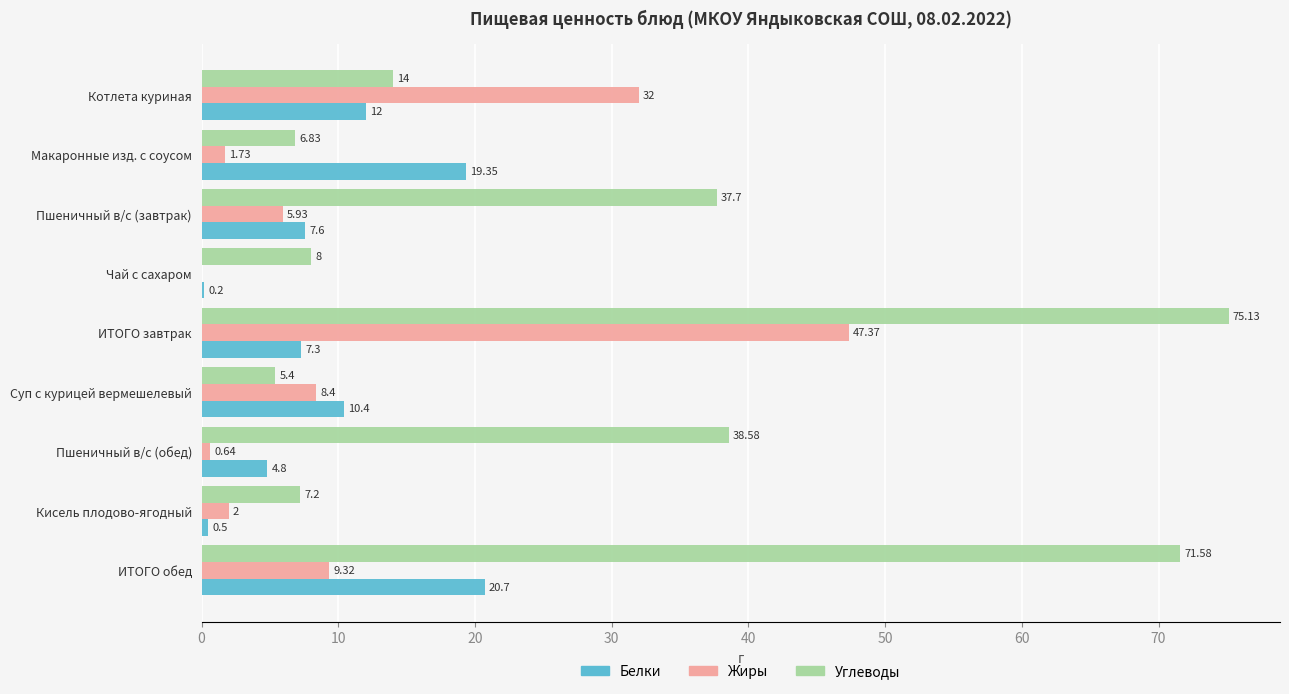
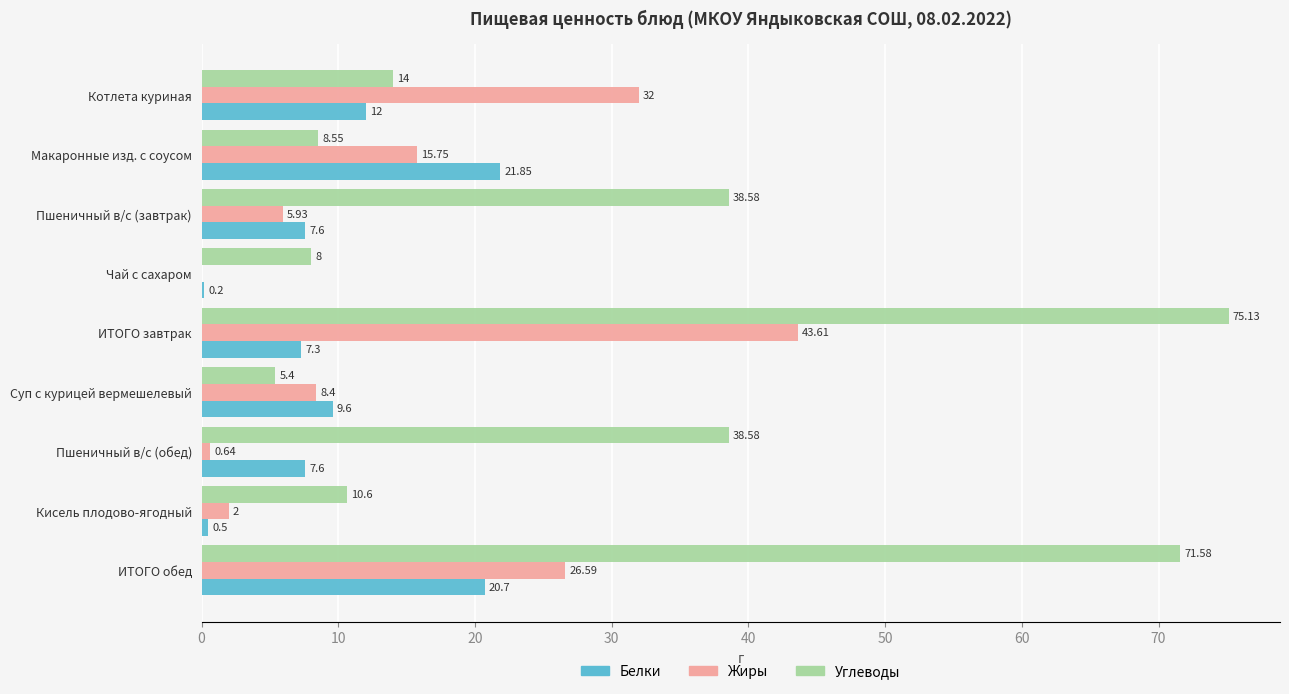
  {
    "Белки": {
      "Котлета куриная": 12,
-     "Макаронные изд. с соусом": 19.35,
+     "Макаронные изд. с соусом": 21.85,
      "Пшеничный в/с (завтрак)": 7.6,
      "Чай с сахаром": 0.2,
      "ИТОГО завтрак": 7.3,
-     "Суп с курицей вермешелевый": 10.4,
-     "Пшеничный в/с (обед)": 4.8,
+     "Суп с курицей вермешелевый": 9.6,
+     "Пшеничный в/с (обед)": 7.6,
      "Кисель плодово-ягодный": 0.5,
      "ИТОГО обед": 20.7
    },
    "Жиры": {
      "Котлета куриная": 32,
-     "Макаронные изд. с соусом": 1.73,
+     "Макаронные изд. с соусом": 15.75,
      "Пшеничный в/с (завтрак)": 5.93,
-     "ИТОГО завтрак": 47.37,
+     "ИТОГО завтрак": 43.61,
      "Суп с курицей вермешелевый": 8.4,
      "Пшеничный в/с (обед)": 0.64,
      "Кисель плодово-ягодный": 2,
-     "ИТОГО обед": 9.32
+     "ИТОГО обед": 26.59
    },
    "Углеводы": {
      "Котлета куриная": 14,
-     "Макаронные изд. с соусом": 6.83,
-     "Пшеничный в/с (завтрак)": 37.7,
+     "Макаронные изд. с соусом": 8.55,
+     "Пшеничный в/с (завтрак)": 38.58,
      "Чай с сахаром": 8,
      "ИТОГО завтрак": 75.13,
      "Суп с курицей вермешелевый": 5.4,
      "Пшеничный в/с (обед)": 38.58,
-     "Кисель плодово-ягодный": 7.2,
+     "Кисель плодово-ягодный": 10.6,
      "ИТОГО обед": 71.58
    }
  }
